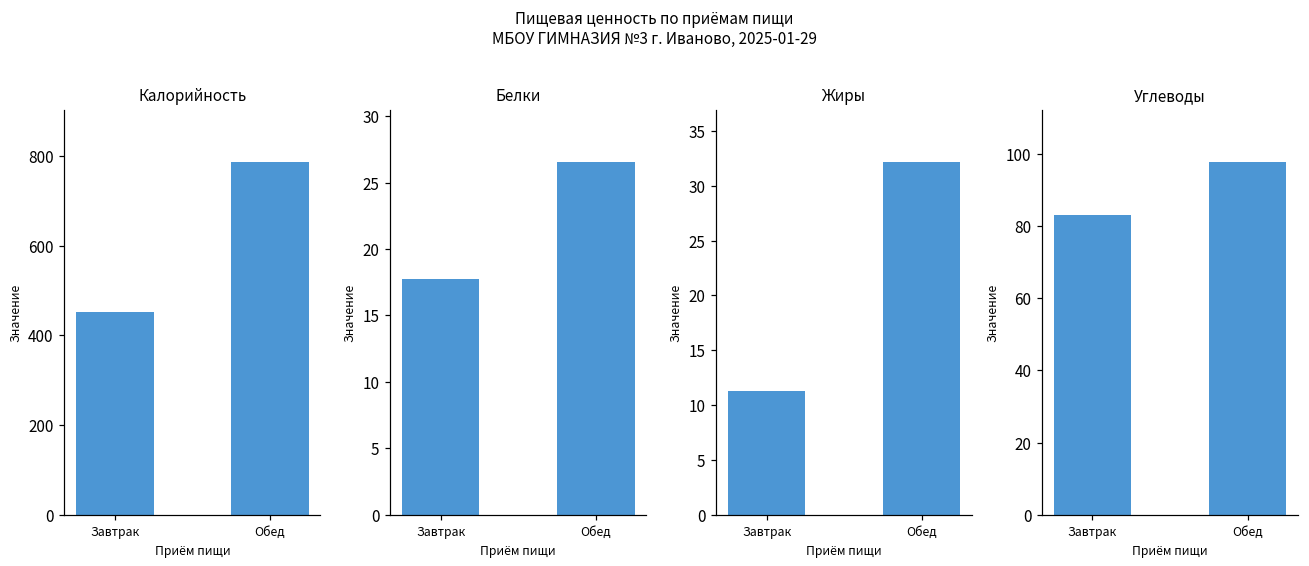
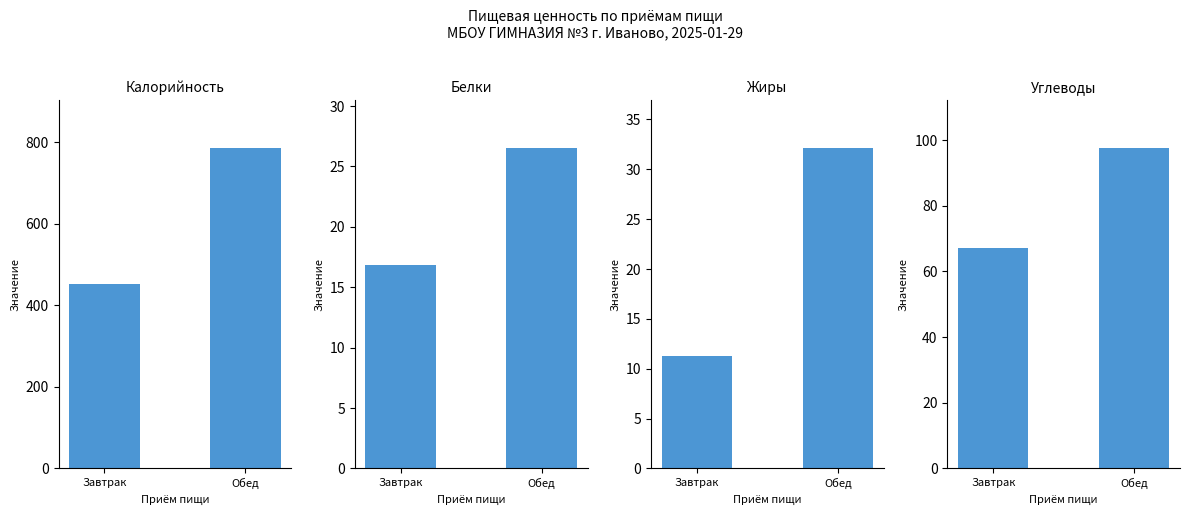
  {
    "Калорийность": {
      "Завтрак": 450,
      "Обед": 790
    },
    "Белки": {
-     "Завтрак": 17.7,
+     "Завтрак": 16.8,
      "Обед": 26.5
    },
    "Жиры": {
      "Завтрак": 11,
      "Обед": 32
    },
    "Углеводы": {
-     "Завтрак": 83,
+     "Завтрак": 67,
      "Обед": 98
    }
  }
